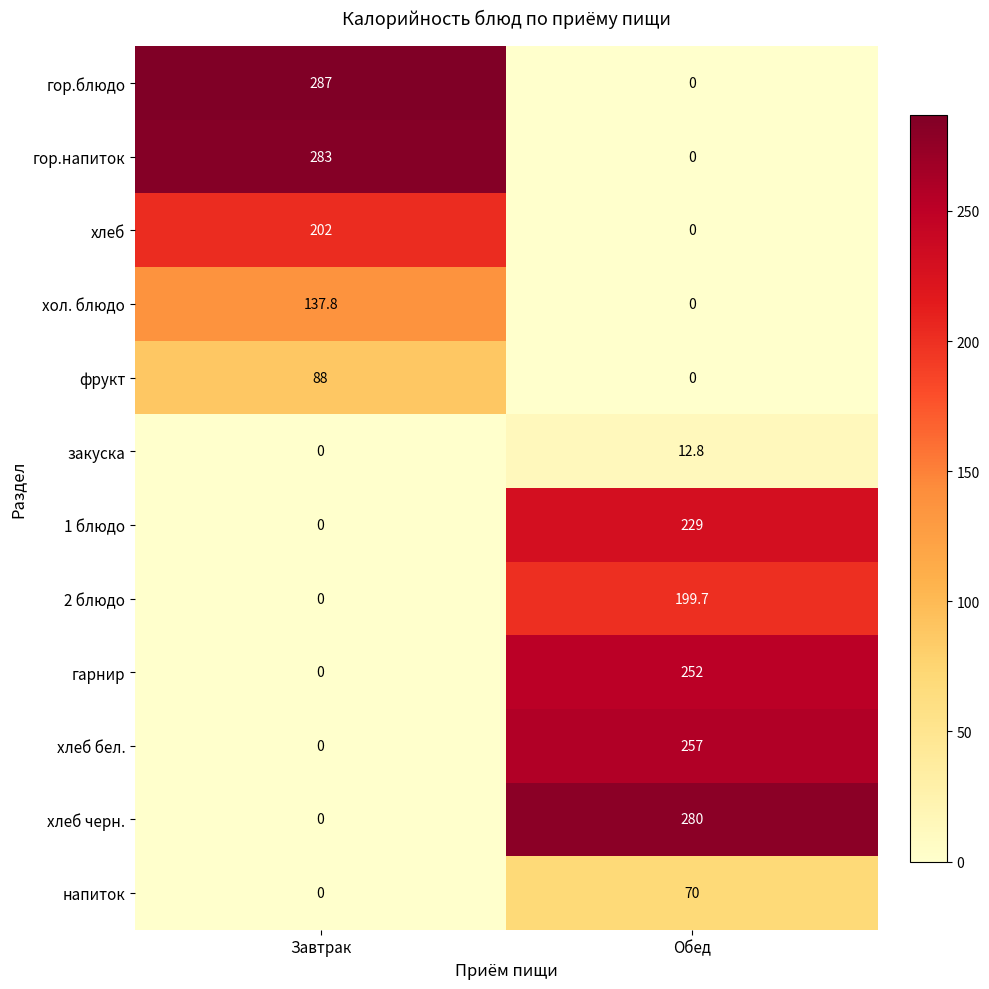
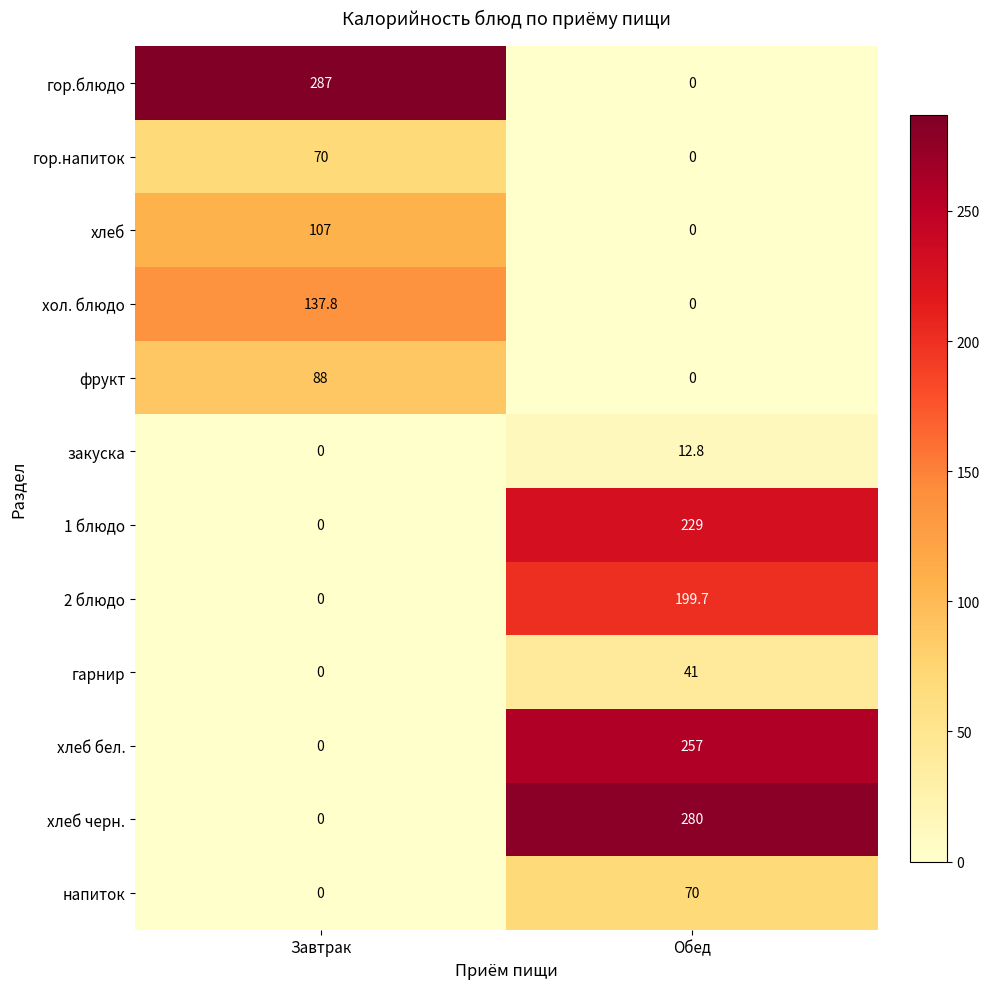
  {
    "гор.блюдо": {
      "Завтрак": 287,
      "Обед": 0
    },
    "гор.напиток": {
-     "Завтрак": 283,
+     "Завтрак": 70,
      "Обед": 0
    },
    "хлеб": {
-     "Завтрак": 202,
+     "Завтрак": 107,
      "Обед": 0
    },
    "хол. блюдо": {
      "Завтрак": 137.8,
      "Обед": 0
    },
    "фрукт": {
      "Завтрак": 88,
      "Обед": 0
    },
    "закуска": {
      "Завтрак": 0,
      "Обед": 12.8
    },
    "1 блюдо": {
      "Завтрак": 0,
      "Обед": 229
    },
    "2 блюдо": {
      "Завтрак": 0,
      "Обед": 199.7
    },
    "гарнир": {
      "Завтрак": 0,
-     "Обед": 252
+     "Обед": 41
    },
    "хлеб бел.": {
      "Завтрак": 0,
      "Обед": 257
    },
    "хлеб черн.": {
      "Завтрак": 0,
      "Обед": 280
    },
    "напиток": {
      "Завтрак": 0,
      "Обед": 70
    }
  }
